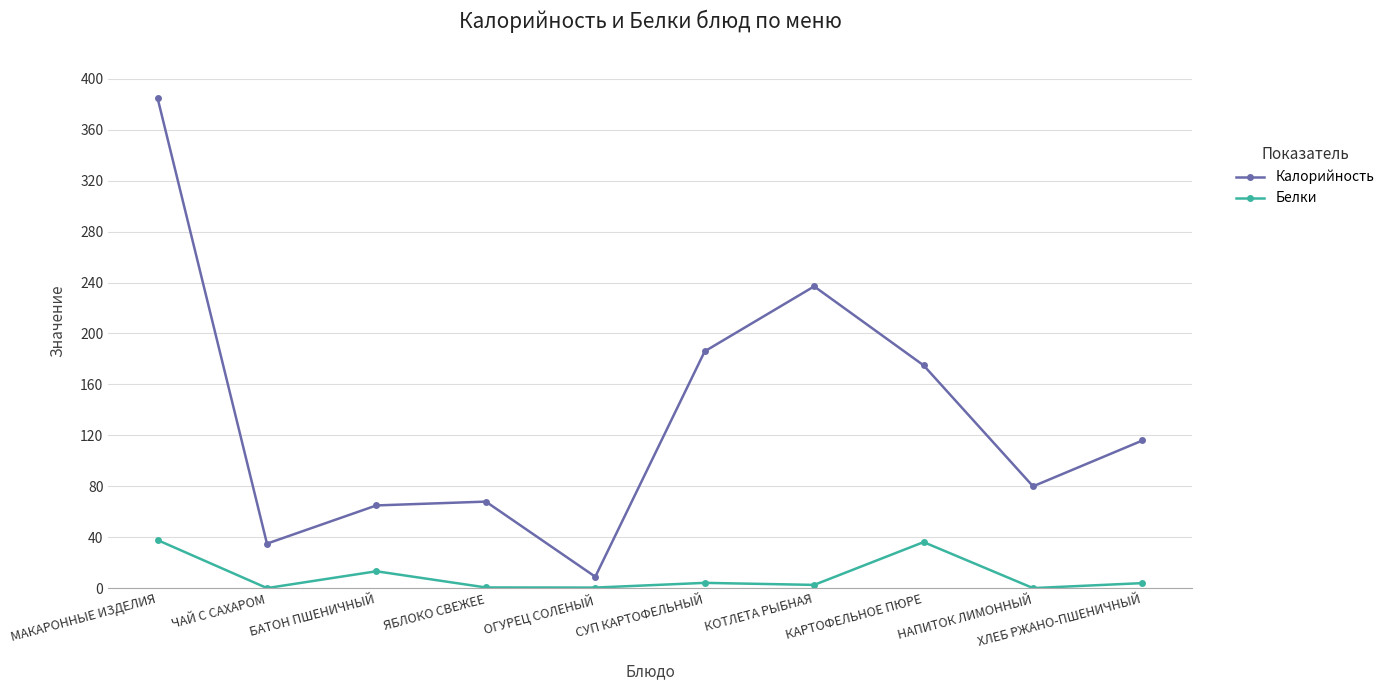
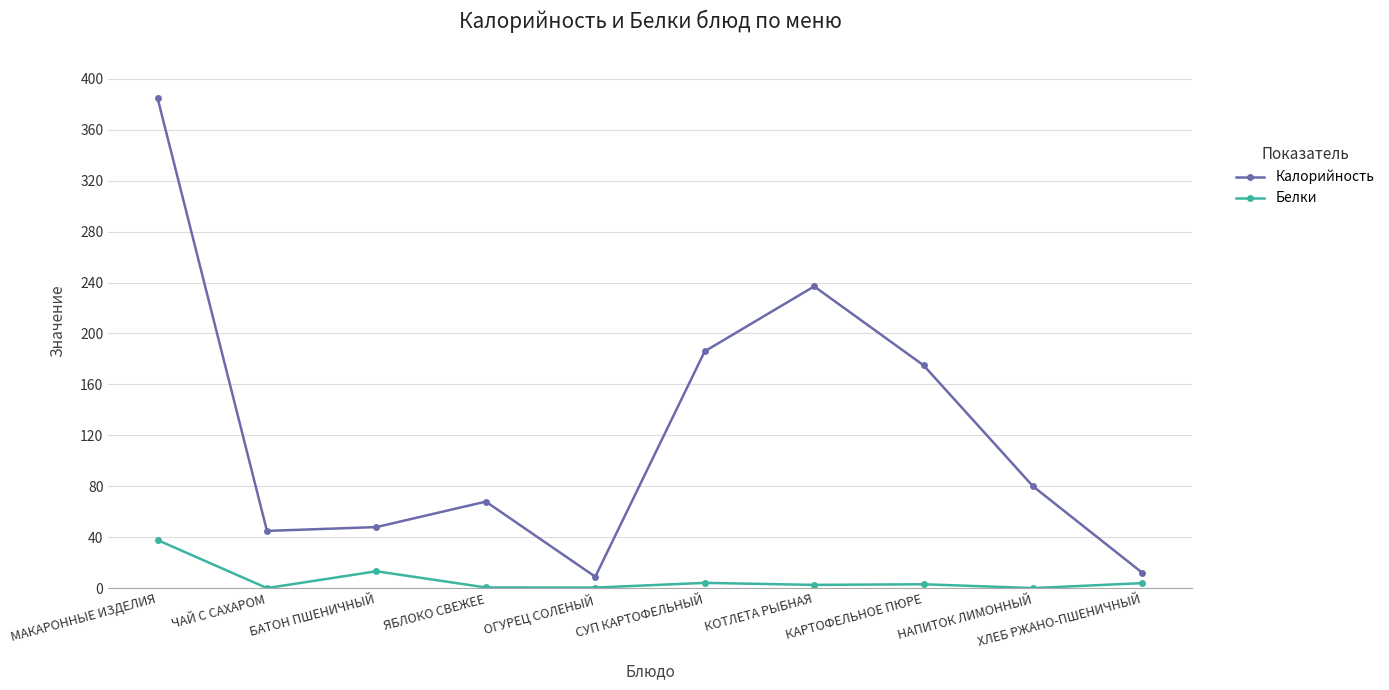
  {
    "Калорийность": {
      "МАКАРОННЫЕ ИЗДЕЛИЯ": 385,
-     "ЧАЙ С САХАРОМ": 35,
-     "БАТОН ПШЕНИЧНЫЙ": 65,
+     "ЧАЙ С САХАРОМ": 45,
+     "БАТОН ПШЕНИЧНЫЙ": 48,
      "ЯБЛОКО СВЕЖЕЕ": 68,
      "ОГУРЕЦ СОЛЕНЫЙ": 9,
      "СУП КАРТОФЕЛЬНЫЙ": 186,
      "КОТЛЕТА РЫБНАЯ": 237,
      "КАРТОФЕЛЬНОЕ ПЮРЕ": 175,
      "НАПИТОК ЛИМОННЫЙ": 80,
-     "ХЛЕБ РЖАНО-ПШЕНИЧНЫЙ": 116
+     "ХЛЕБ РЖАНО-ПШЕНИЧНЫЙ": 12
    },
    "Белки": {
      "МАКАРОННЫЕ ИЗДЕЛИЯ": 38,
      "ЧАЙ С САХАРОМ": 0,
      "БАТОН ПШЕНИЧНЫЙ": 13,
      "ЯБЛОКО СВЕЖЕЕ": 1,
      "ОГУРЕЦ СОЛЕНЫЙ": 1,
      "СУП КАРТОФЕЛЬНЫЙ": 4,
      "КОТЛЕТА РЫБНАЯ": 3,
-     "КАРТОФЕЛЬНОЕ ПЮРЕ": 36,
+     "КАРТОФЕЛЬНОЕ ПЮРЕ": 3,
      "НАПИТОК ЛИМОННЫЙ": 0,
      "ХЛЕБ РЖАНО-ПШЕНИЧНЫЙ": 4
    }
  }
